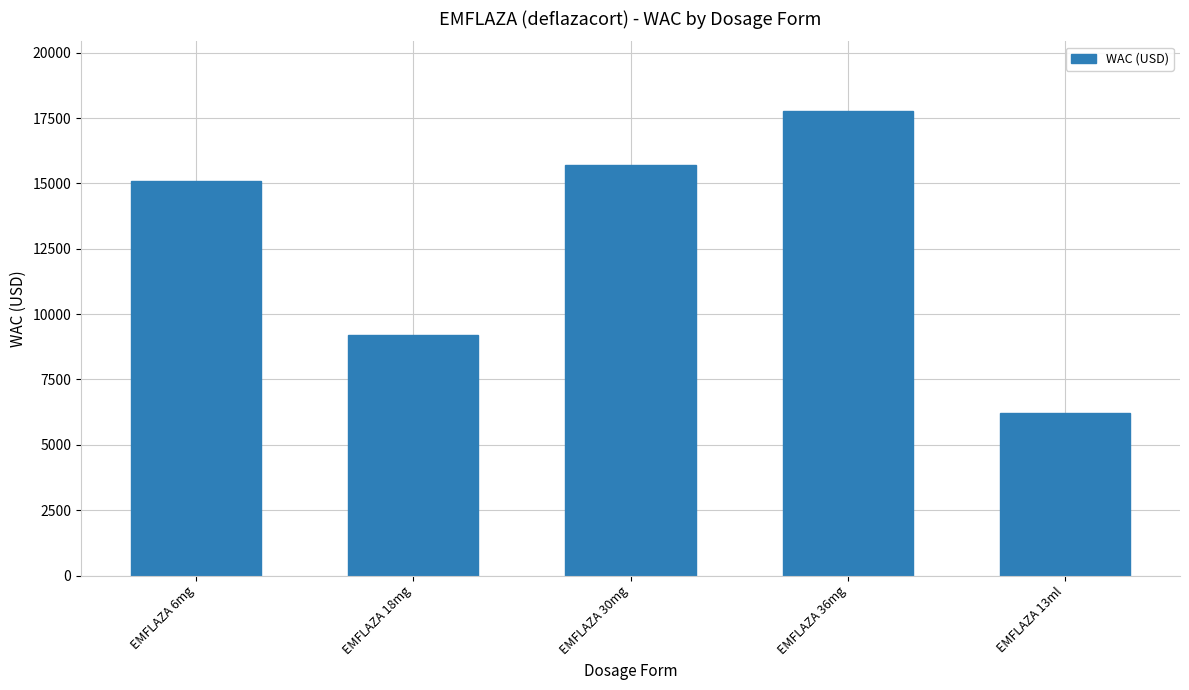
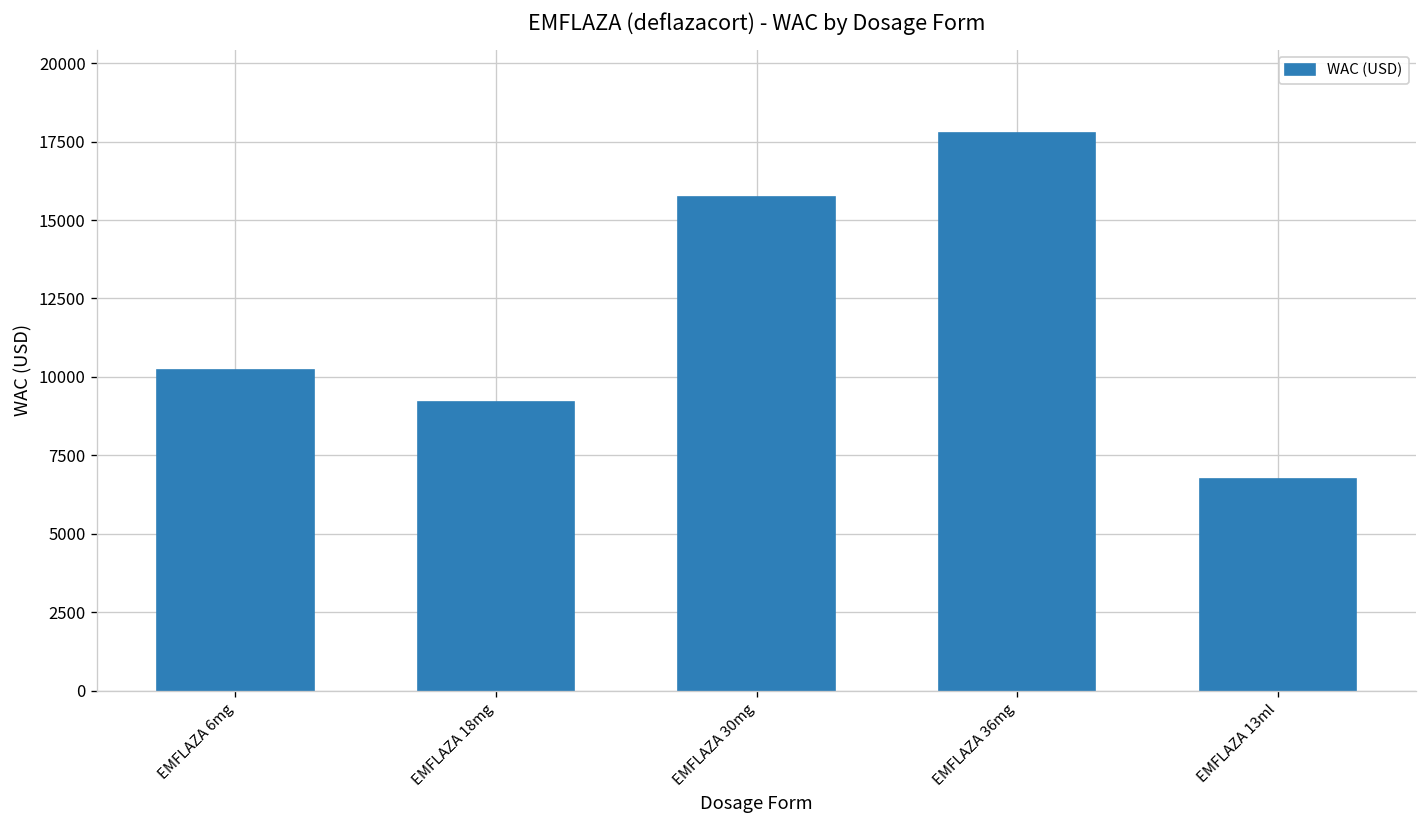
  {
-   "EMFLAZA 6mg": 15100,
+   "EMFLAZA 6mg": 10200,
    "EMFLAZA 18mg": 9200,
    "EMFLAZA 30mg": 15700,
    "EMFLAZA 36mg": 17800,
-   "EMFLAZA 13ml": 6200
+   "EMFLAZA 13ml": 6700
  }
